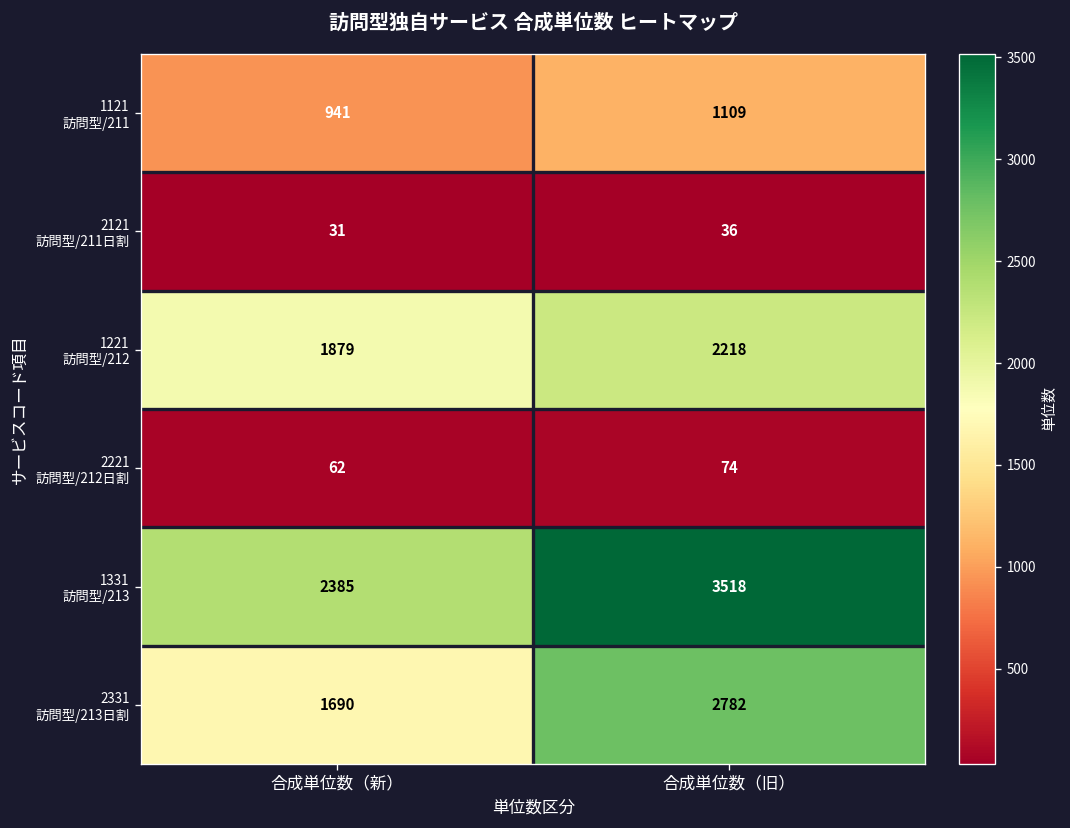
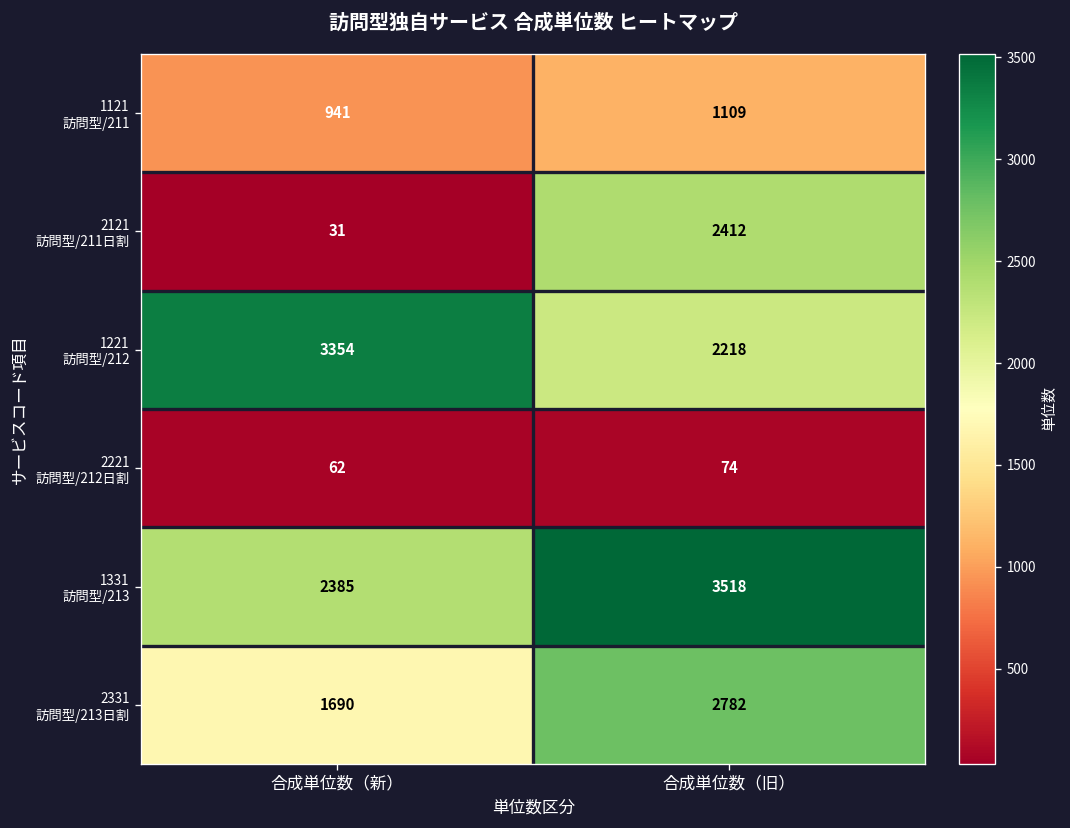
  {
    "1121 訪問型/211": {
      "合成単位数（新）": 941,
      "合成単位数（旧）": 1109
    },
    "2121 訪問型/211日割": {
      "合成単位数（新）": 31,
-     "合成単位数（旧）": 36
+     "合成単位数（旧）": 2412
    },
    "1221 訪問型/212": {
-     "合成単位数（新）": 1879,
+     "合成単位数（新）": 3354,
      "合成単位数（旧）": 2218
    },
    "2221 訪問型/212日割": {
      "合成単位数（新）": 62,
      "合成単位数（旧）": 74
    },
    "1331 訪問型/213": {
      "合成単位数（新）": 2385,
      "合成単位数（旧）": 3518
    },
    "2331 訪問型/213日割": {
      "合成単位数（新）": 1690,
      "合成単位数（旧）": 2782
    }
  }
